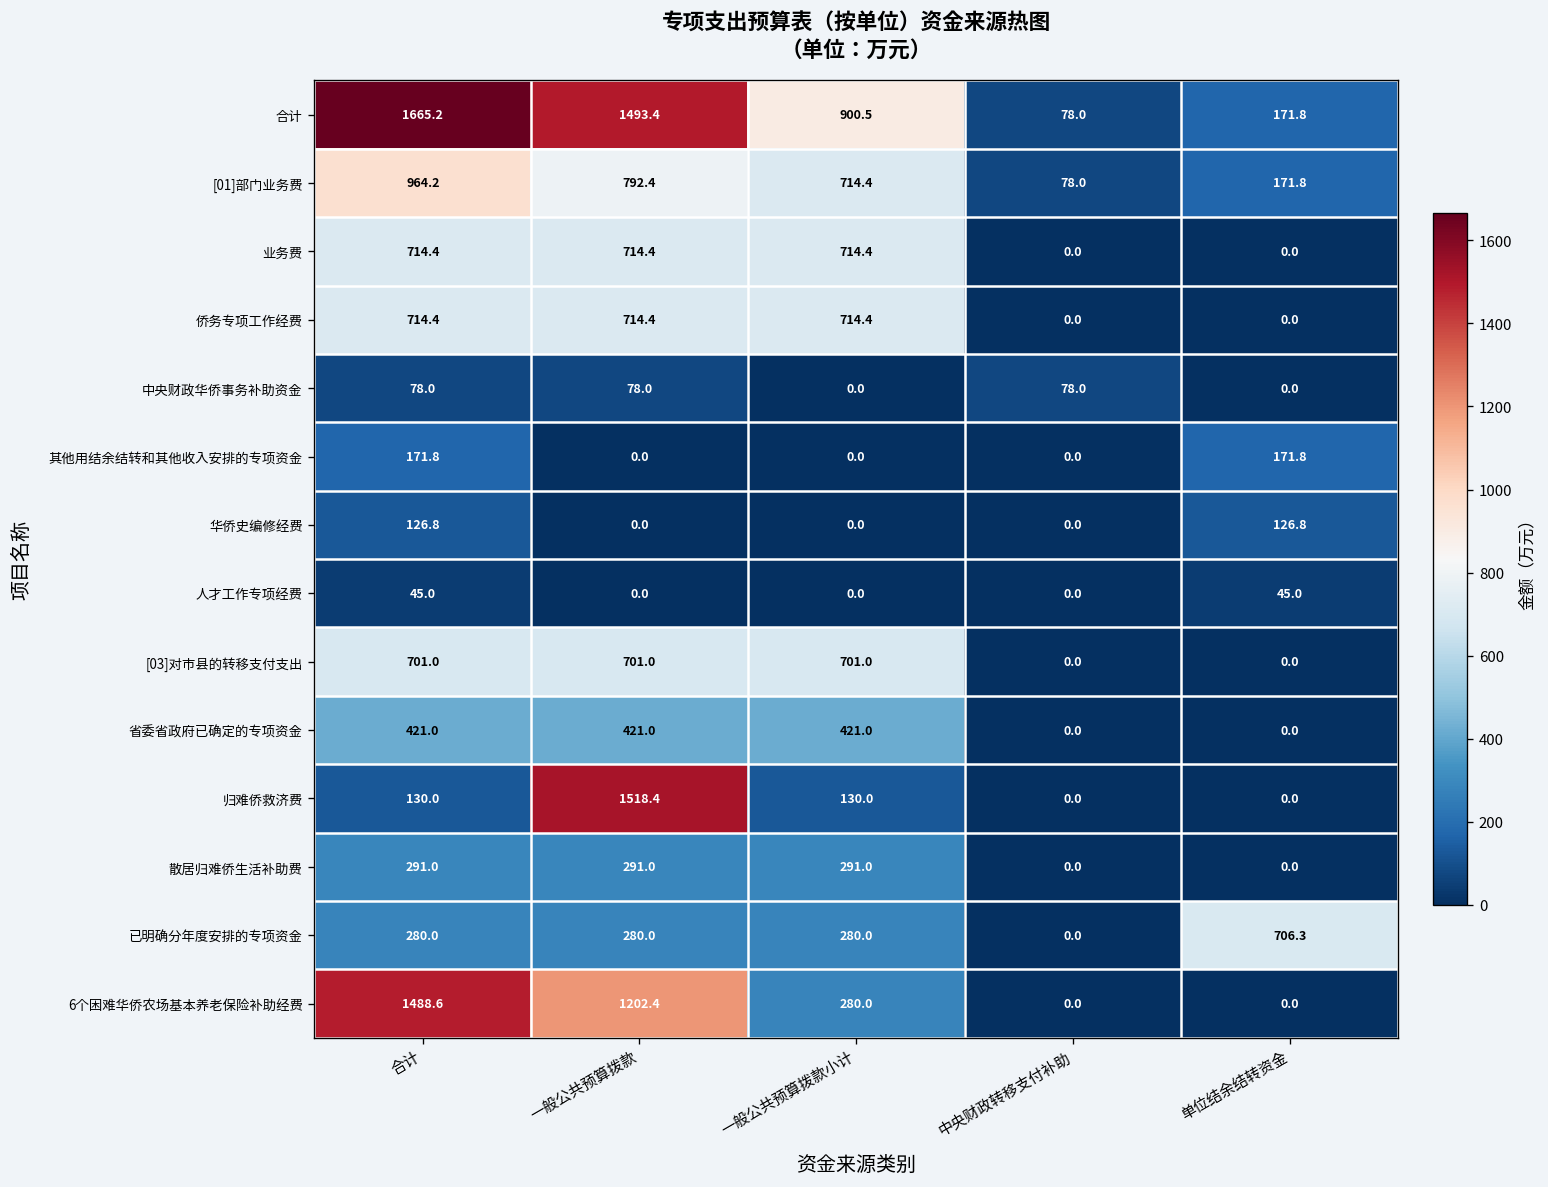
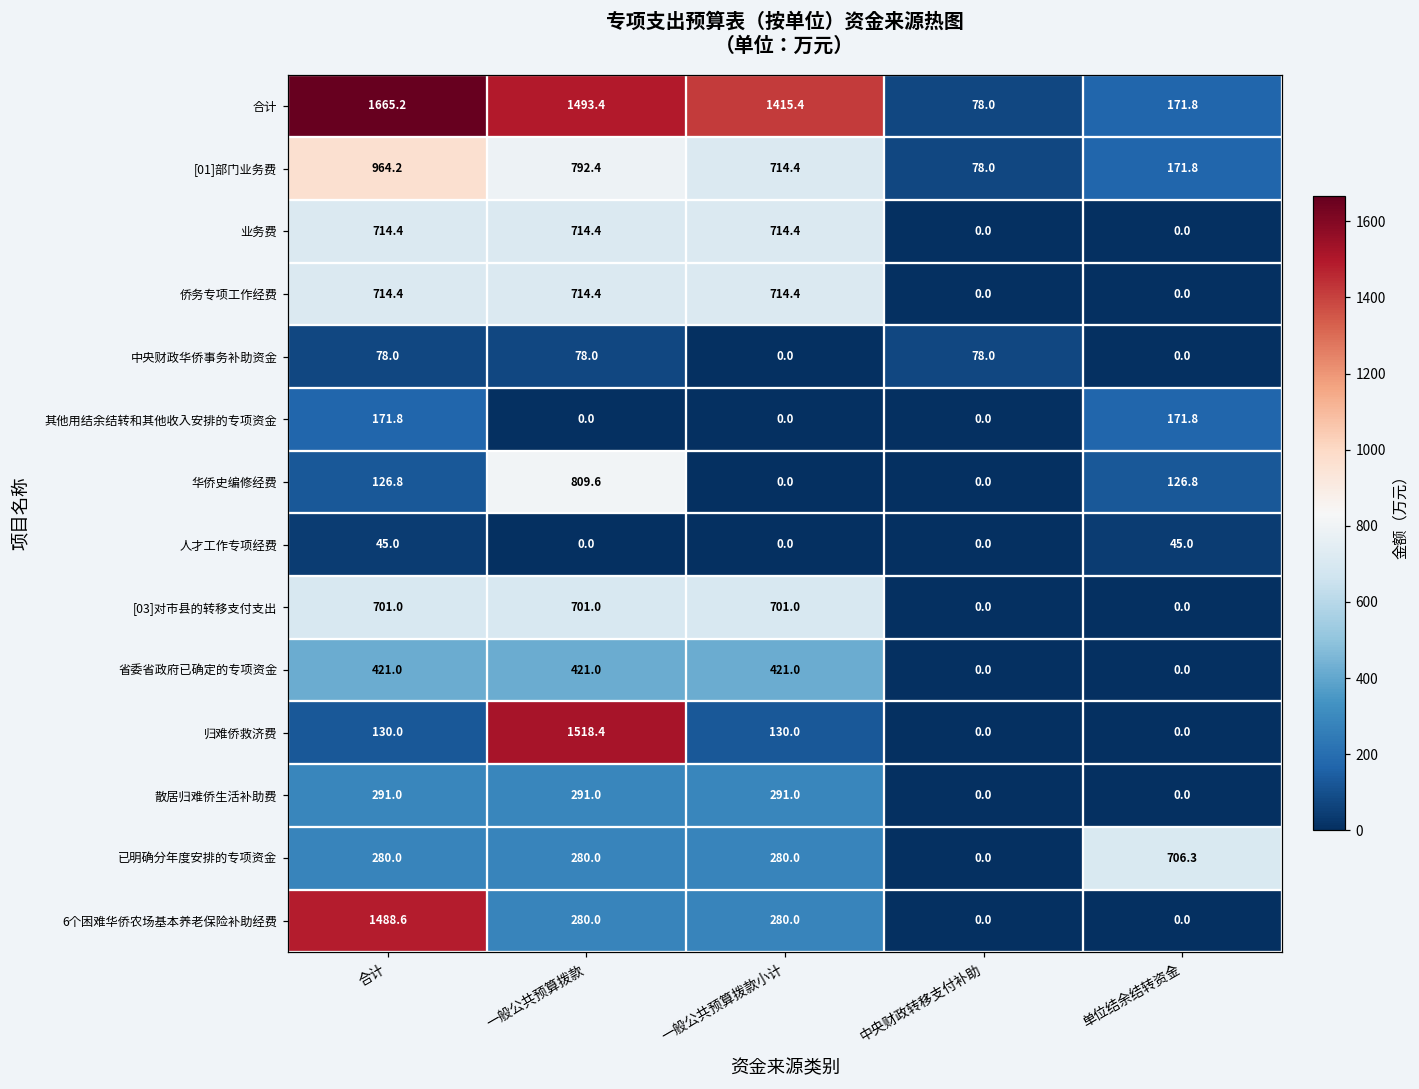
  {
    "合计": {
      "合计": 1665.2,
      "一般公共预算拨款": 1493.4,
-     "一般公共预算拨款小计": 900.5,
+     "一般公共预算拨款小计": 1415.4,
      "中央财政转移支付补助": 78.0,
      "单位结余结转资金": 171.8
    },
    "[01]部门业务费": {
      "合计": 964.2,
      "一般公共预算拨款": 792.4,
      "一般公共预算拨款小计": 714.4,
      "中央财政转移支付补助": 78.0,
      "单位结余结转资金": 171.8
    },
    "业务费": {
      "合计": 714.4,
      "一般公共预算拨款": 714.4,
      "一般公共预算拨款小计": 714.4,
      "中央财政转移支付补助": 0.0,
      "单位结余结转资金": 0.0
    },
    "侨务专项工作经费": {
      "合计": 714.4,
      "一般公共预算拨款": 714.4,
      "一般公共预算拨款小计": 714.4,
      "中央财政转移支付补助": 0.0,
      "单位结余结转资金": 0.0
    },
    "中央财政华侨事务补助资金": {
      "合计": 78.0,
      "一般公共预算拨款": 78.0,
      "一般公共预算拨款小计": 0.0,
      "中央财政转移支付补助": 78.0,
      "单位结余结转资金": 0.0
    },
    "其他用结余结转和其他收入安排的专项资金": {
      "合计": 171.8,
      "一般公共预算拨款": 0.0,
      "一般公共预算拨款小计": 0.0,
      "中央财政转移支付补助": 0.0,
      "单位结余结转资金": 171.8
    },
    "华侨史编修经费": {
      "合计": 126.8,
-     "一般公共预算拨款": 0.0,
+     "一般公共预算拨款": 809.6,
      "一般公共预算拨款小计": 0.0,
      "中央财政转移支付补助": 0.0,
      "单位结余结转资金": 126.8
    },
    "人才工作专项经费": {
      "合计": 45.0,
      "一般公共预算拨款": 0.0,
      "一般公共预算拨款小计": 0.0,
      "中央财政转移支付补助": 0.0,
      "单位结余结转资金": 45.0
    },
    "[03]对市县的转移支付支出": {
      "合计": 701.0,
      "一般公共预算拨款": 701.0,
      "一般公共预算拨款小计": 701.0,
      "中央财政转移支付补助": 0.0,
      "单位结余结转资金": 0.0
    },
    "省委省政府已确定的专项资金": {
      "合计": 421.0,
      "一般公共预算拨款": 421.0,
      "一般公共预算拨款小计": 421.0,
      "中央财政转移支付补助": 0.0,
      "单位结余结转资金": 0.0
    },
    "归难侨救济费": {
      "合计": 130.0,
      "一般公共预算拨款": 1518.4,
      "一般公共预算拨款小计": 130.0,
      "中央财政转移支付补助": 0.0,
      "单位结余结转资金": 0.0
    },
    "散居归难侨生活补助费": {
      "合计": 291.0,
      "一般公共预算拨款": 291.0,
      "一般公共预算拨款小计": 291.0,
      "中央财政转移支付补助": 0.0,
      "单位结余结转资金": 0.0
    },
    "已明确分年度安排的专项资金": {
      "合计": 280.0,
      "一般公共预算拨款": 280.0,
      "一般公共预算拨款小计": 280.0,
      "中央财政转移支付补助": 0.0,
      "单位结余结转资金": 706.3
    },
    "6个困难华侨农场基本养老保险补助经费": {
      "合计": 1488.6,
-     "一般公共预算拨款": 1202.4,
+     "一般公共预算拨款": 280.0,
      "一般公共预算拨款小计": 280.0,
      "中央财政转移支付补助": 0.0,
      "单位结余结转资金": 0.0
    }
  }
